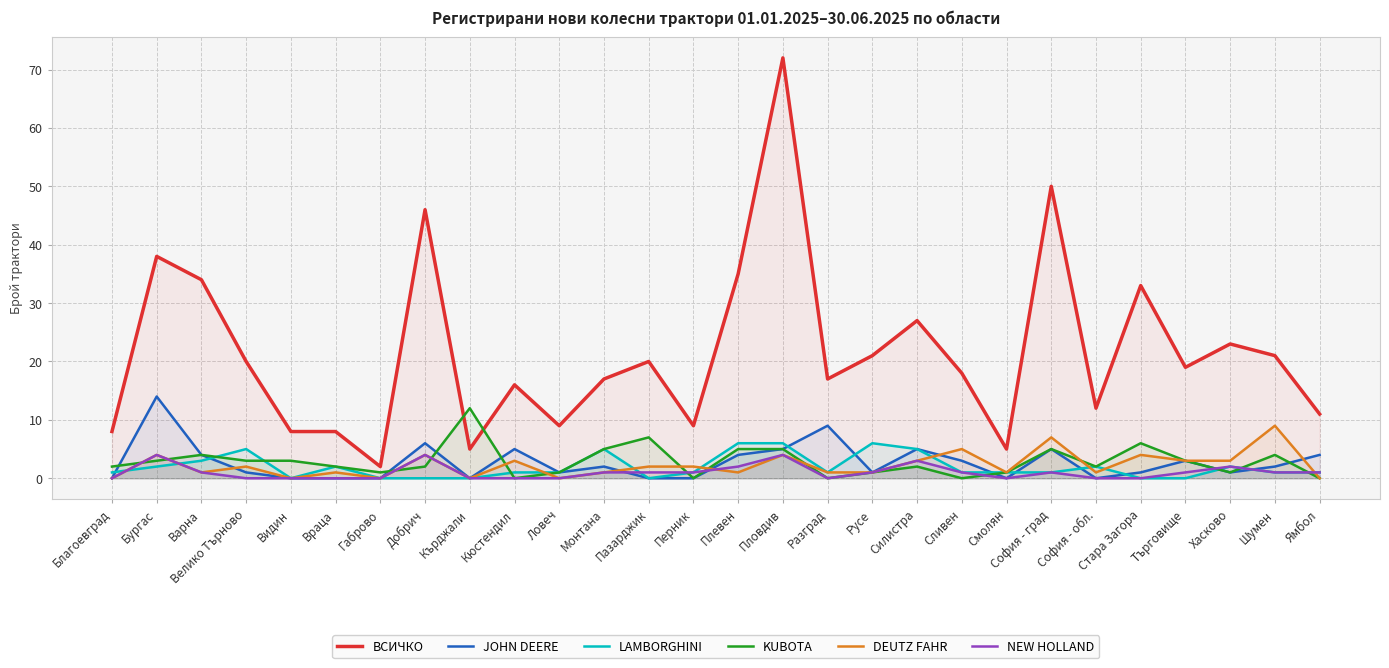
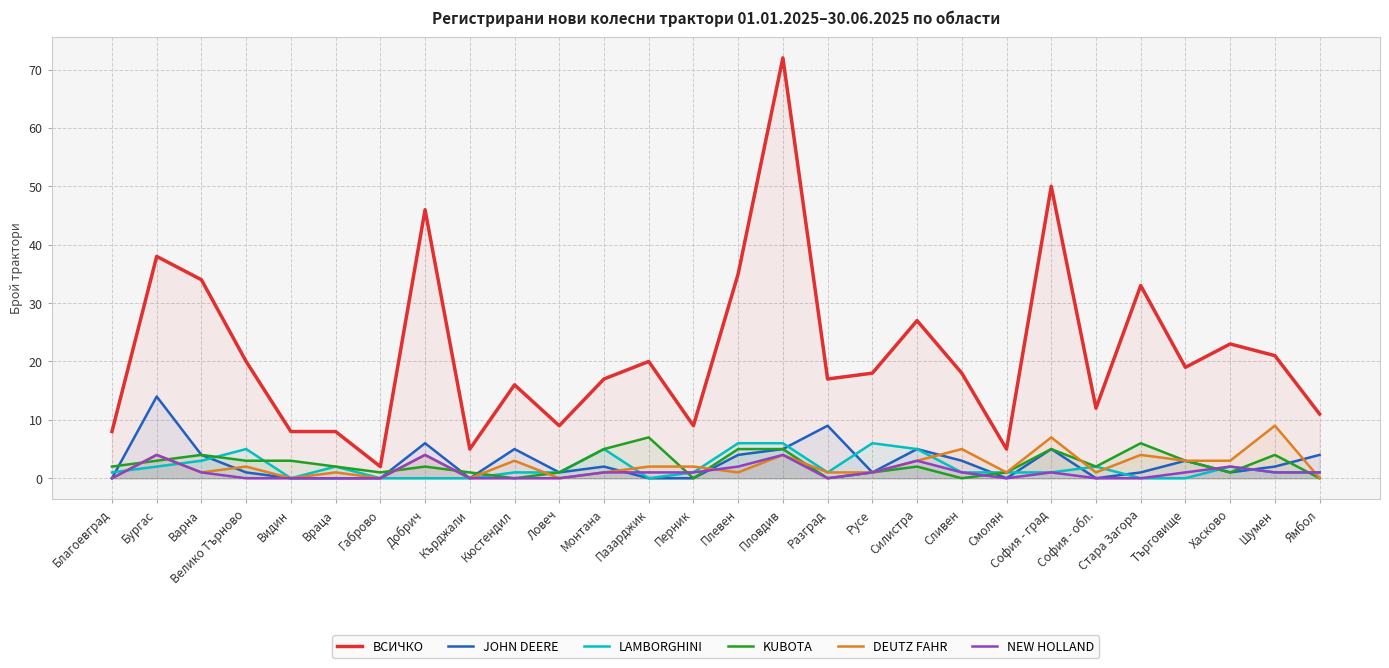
  {
    "ВСИЧКО": {
      "Благоевград": 8,
      "Бургас": 38,
      "Варна": 34,
      "Велико Търново": 20,
      "Видин": 8,
      "Враца": 8,
      "Габрово": 2,
      "Добрич": 46,
      "Кърджали": 5,
      "Кюстендил": 16,
      "Ловеч": 9,
      "Монтана": 17,
      "Пазарджик": 20,
      "Перник": 9,
      "Плевен": 35,
      "Пловдив": 72,
      "Разград": 17,
-     "Русе": 21,
+     "Русе": 18,
      "Силистра": 27,
      "Сливен": 18,
      "Смолян": 5,
      "София - град": 50,
      "София - обл.": 12,
      "Стара Загора": 33,
      "Търговище": 19,
      "Хасково": 23,
      "Шумен": 21,
      "Ямбол": 11
    },
    "JOHN DEERE": {
      "Бургас": 14,
      "Велико Търново": 1,
      "Добрич": 6,
      "Кюстендил": 5,
      "Монтана": 2,
      "Плевен": 4,
      "Разград": 9,
      "Сливен": 3,
      "Стара Загора": 1,
      "Шумен": 2,
      "Ямбол": 4
    },
    "LAMBORGHINI": {
      "Благоевград": 1,
      "Бургас": 2,
      "Варна": 3,
      "Велико Търново": 5,
      "Добрич": 0,
      "Кюстендил": 1,
      "Плевен": 6,
      "Пловдив": 6,
      "Русе": 6,
      "Търговище": 0
    },
    "KUBOTA": {
      "Благоевград": 2,
      "Бургас": 3,
      "Велико Търново": 3,
      "Видин": 3,
      "Габрово": 1,
      "Добрич": 2,
-     "Кърджали": 12,
+     "Кърджали": 1,
      "Пазарджик": 7,
      "Плевен": 5,
      "Силистра": 2,
      "Сливен": 0,
      "Стара Загора": 6,
      "Шумен": 4
    },
    "DEUTZ FAHR": {
      "Велико Търново": 2,
      "Враца": 1,
      "Кюстендил": 3,
      "Пазарджик": 2,
      "Перник": 2,
      "Плевен": 1,
      "Сливен": 5,
      "София - град": 7,
      "София - обл.": 1,
      "Стара Загора": 4,
      "Хасково": 3,
      "Шумен": 9
    },
    "NEW HOLLAND": {
      "Велико Търново": 0,
      "Пазарджик": 1,
      "Плевен": 2,
      "Търговище": 1
    }
  }
